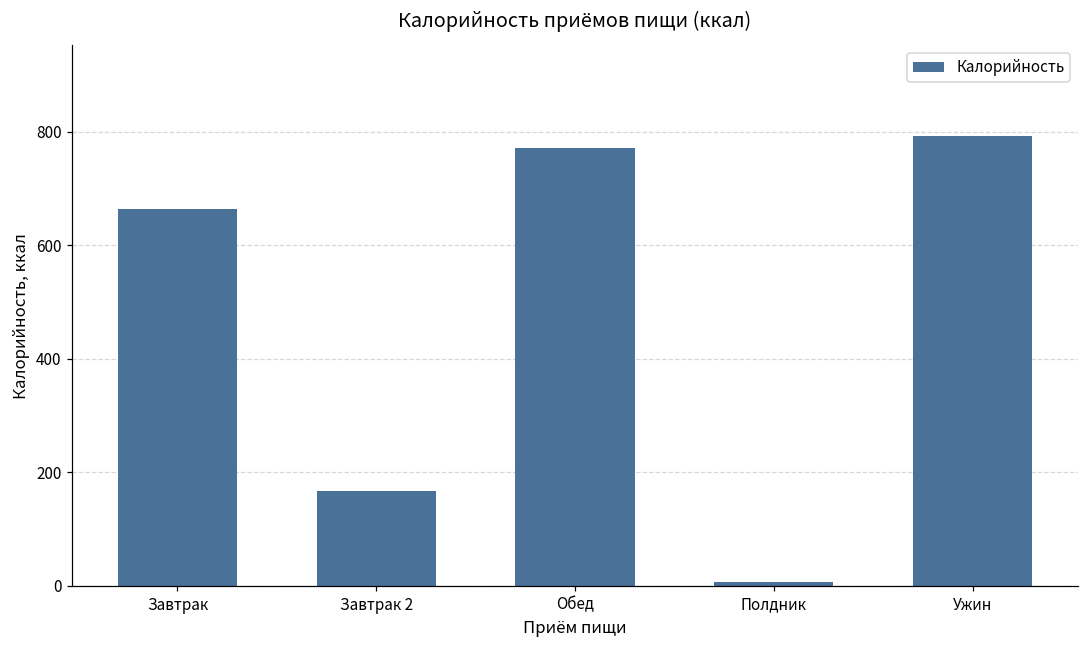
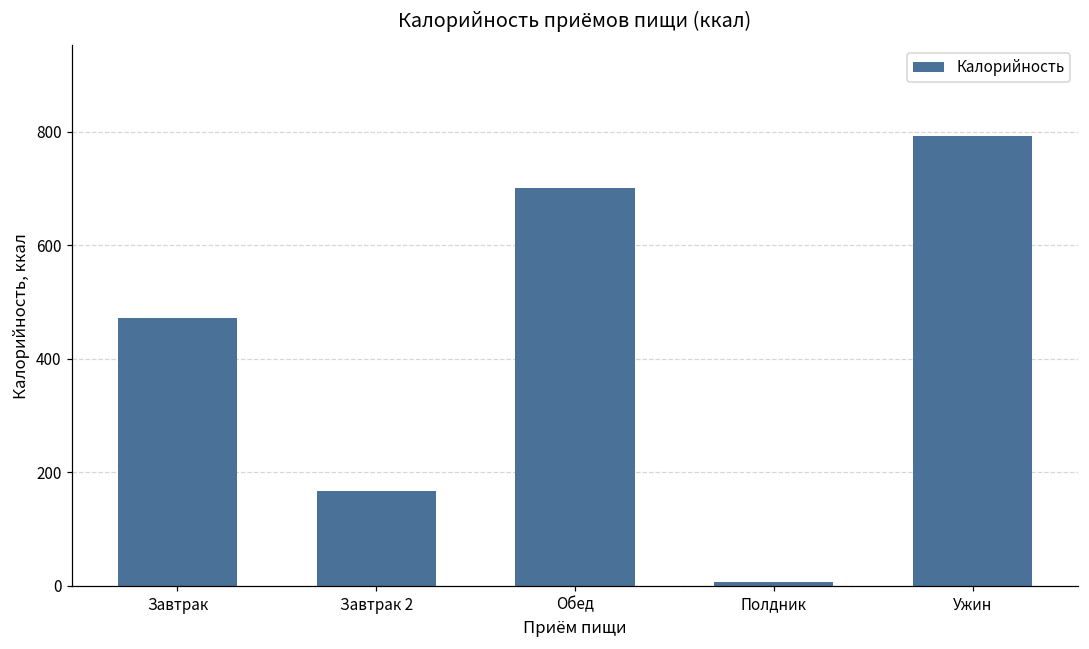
  {
-   "Завтрак": 660,
+   "Завтрак": 470,
    "Завтрак 2": 170,
-   "Обед": 770,
+   "Обед": 700,
    "Полдник": 10,
    "Ужин": 790
  }
